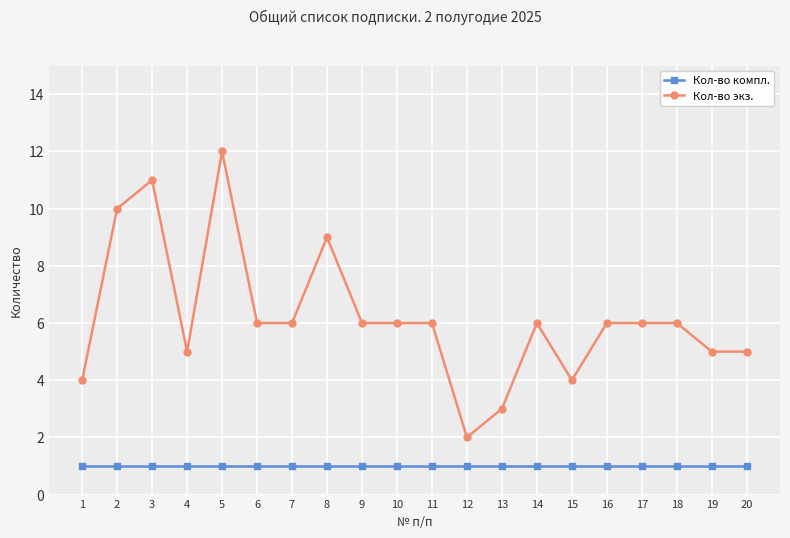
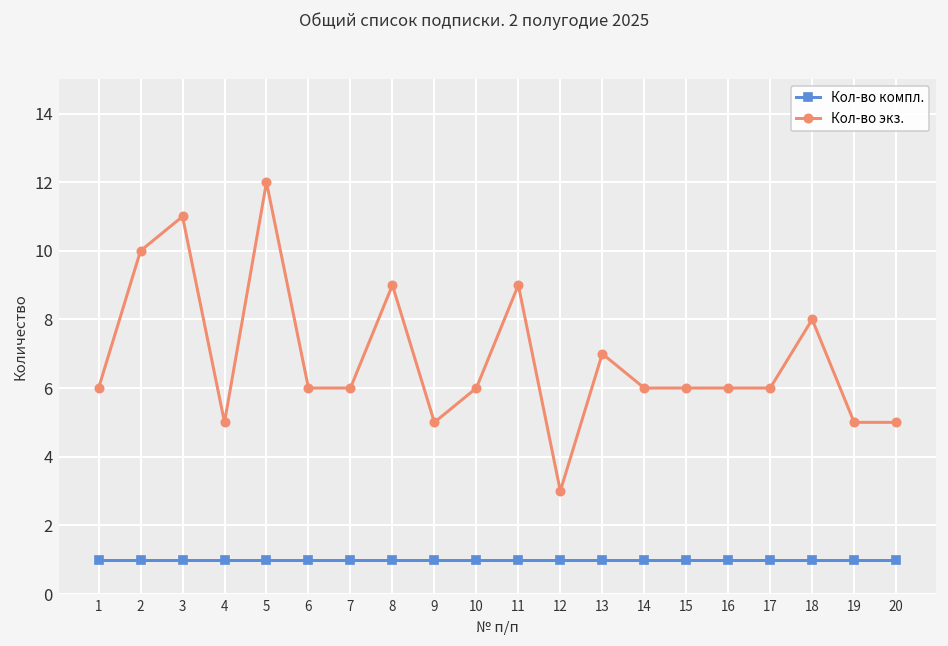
  {
    "Кол-во компл.": {
      "1": 1,
      "2": 1,
      "3": 1,
      "4": 1,
      "5": 1,
      "6": 1,
      "7": 1,
      "8": 1,
      "9": 1,
      "10": 1,
      "11": 1,
      "12": 1,
      "13": 1,
      "14": 1,
      "15": 1,
      "16": 1,
      "17": 1,
      "18": 1,
      "19": 1,
      "20": 1
    },
    "Кол-во экз.": {
-     "1": 4,
+     "1": 6,
      "2": 10,
      "3": 11,
      "4": 5,
      "5": 12,
      "6": 6,
      "7": 6,
      "8": 9,
-     "9": 6,
+     "9": 5,
      "10": 6,
-     "11": 6,
-     "12": 2,
-     "13": 3,
+     "11": 9,
+     "12": 3,
+     "13": 7,
      "14": 6,
-     "15": 4,
+     "15": 6,
      "16": 6,
      "17": 6,
-     "18": 6,
+     "18": 8,
      "19": 5,
      "20": 5
    }
  }
